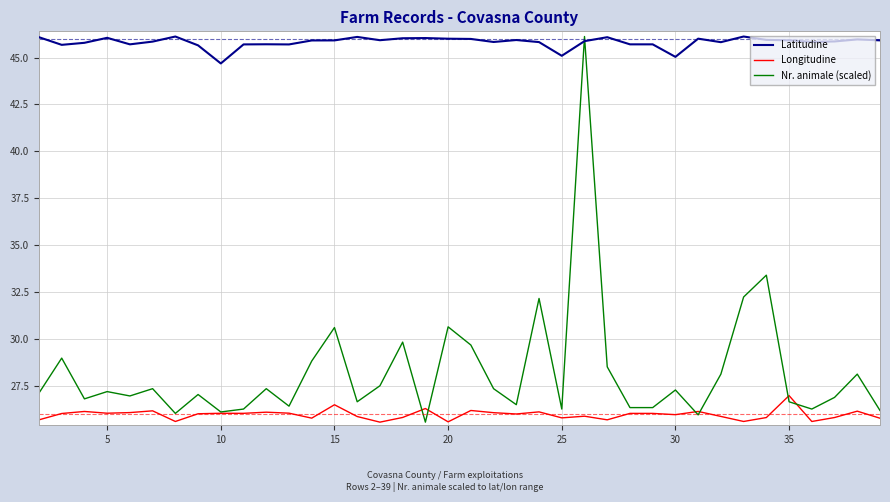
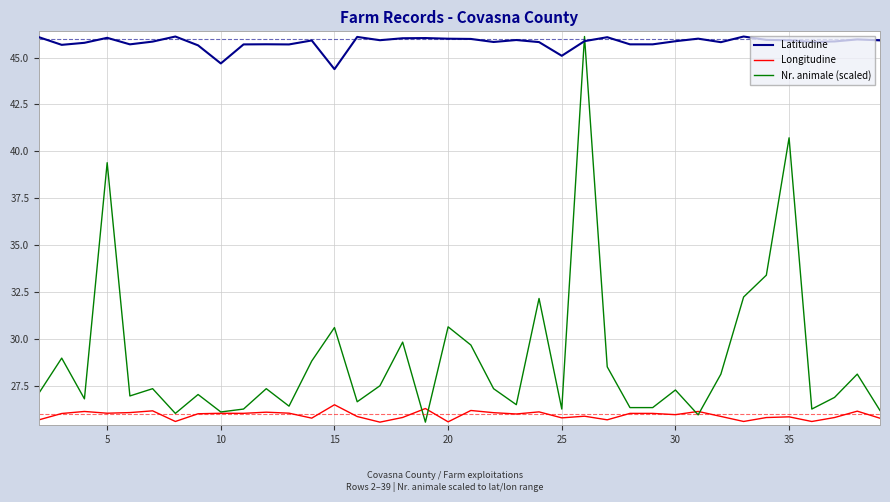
  {
    "Latitudine": {
      "5": 46.1,
      "10": 44.7,
-     "15": 45.9,
+     "15": 44.4,
      "20": 46.0,
      "25": 45.1,
-     "30": 45.0
+     "30": 45.9
    },
    "Longitudine": {
      "5": 26.0,
      "15": 26.5,
      "20": 25.6,
      "25": 25.8,
      "30": 26.0,
-     "35": 27.0
+     "35": 25.8
    },
    "Nr. animale (scaled)": {
-     "5": 27.2,
+     "5": 39.4,
      "15": 30.6,
      "20": 30.6,
      "25": 26.3,
      "30": 27.3,
-     "35": 26.7
+     "35": 40.7
    }
  }
